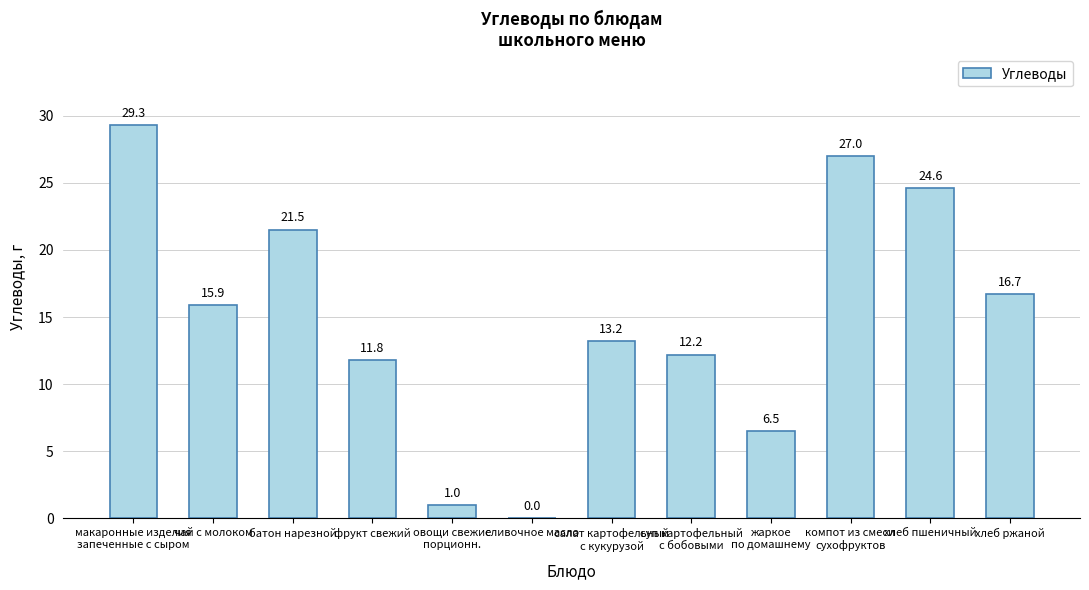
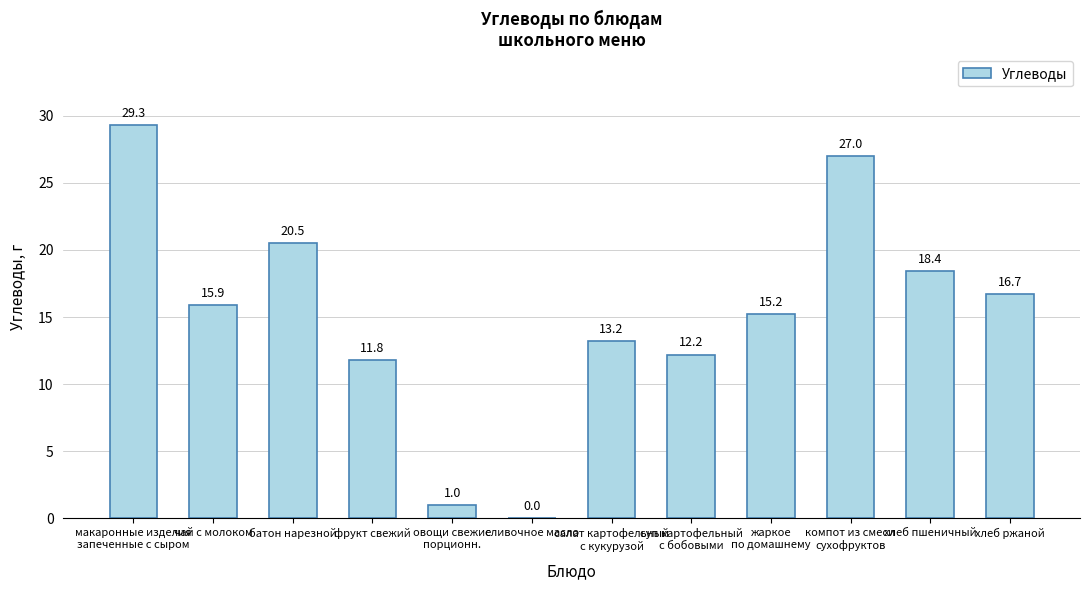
  {
    "макаронные изделия запеченные с сыром": 29.3,
-   "батон нарезной": 21.5,
+   "батон нарезной": 20.5,
    "фрукт свежий": 11.8,
    "овощи свежие порционн.": 1.0,
-   "жаркое по домашнему": 6.5,
+   "жаркое по домашнему": 15.2,
    "компот из смеси сухофруктов": 27.0,
-   "хлеб пшеничный": 24.6,
+   "хлеб пшеничный": 18.4,
    "хлеб ржаной": 16.7
  }
